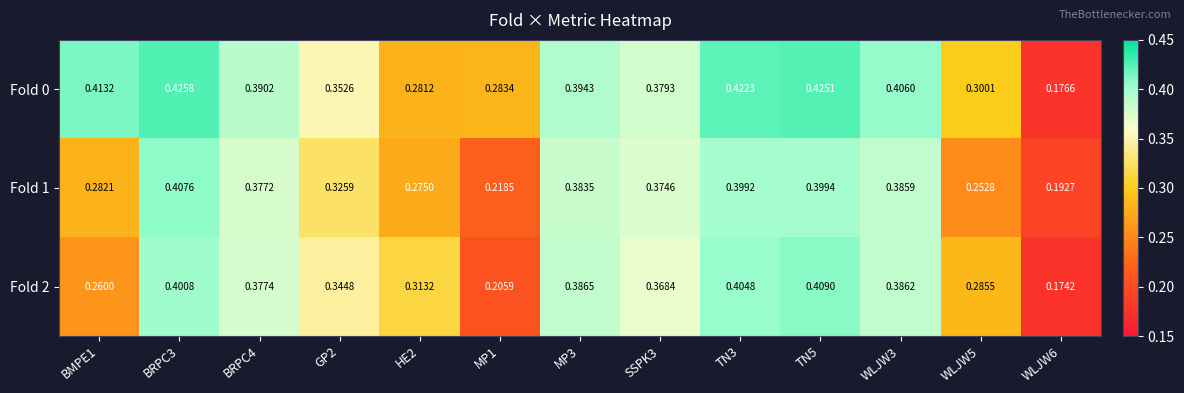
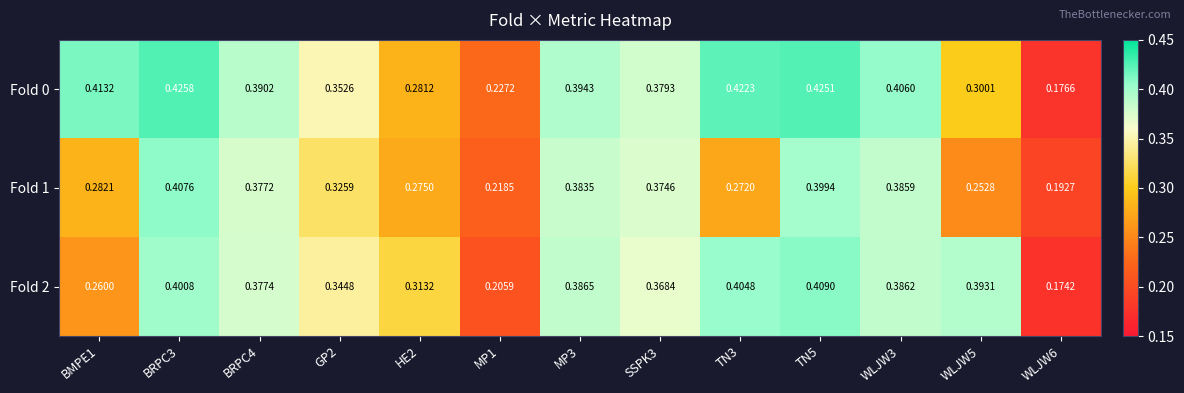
  {
    "Fold 0": {
      "BMPE1": 0.4132,
      "BRPC3": 0.4258,
      "BRPC4": 0.3902,
      "GP2": 0.3526,
      "HE2": 0.2812,
-     "MP1": 0.2834,
+     "MP1": 0.2272,
      "MP3": 0.3943,
      "SSPK3": 0.3793,
      "TN3": 0.4223,
      "TN5": 0.4251,
      "WLJW3": 0.4060,
      "WLJW5": 0.3001,
      "WLJW6": 0.1766
    },
    "Fold 1": {
      "BMPE1": 0.2821,
      "BRPC3": 0.4076,
      "BRPC4": 0.3772,
      "GP2": 0.3259,
      "HE2": 0.2750,
      "MP1": 0.2185,
      "MP3": 0.3835,
      "SSPK3": 0.3746,
-     "TN3": 0.3992,
+     "TN3": 0.2720,
      "TN5": 0.3994,
      "WLJW3": 0.3859,
      "WLJW5": 0.2528,
      "WLJW6": 0.1927
    },
    "Fold 2": {
      "BMPE1": 0.2600,
      "BRPC3": 0.4008,
      "BRPC4": 0.3774,
      "GP2": 0.3448,
      "HE2": 0.3132,
      "MP1": 0.2059,
      "MP3": 0.3865,
      "SSPK3": 0.3684,
      "TN3": 0.4048,
      "TN5": 0.4090,
      "WLJW3": 0.3862,
-     "WLJW5": 0.2855,
+     "WLJW5": 0.3931,
      "WLJW6": 0.1742
    }
  }
